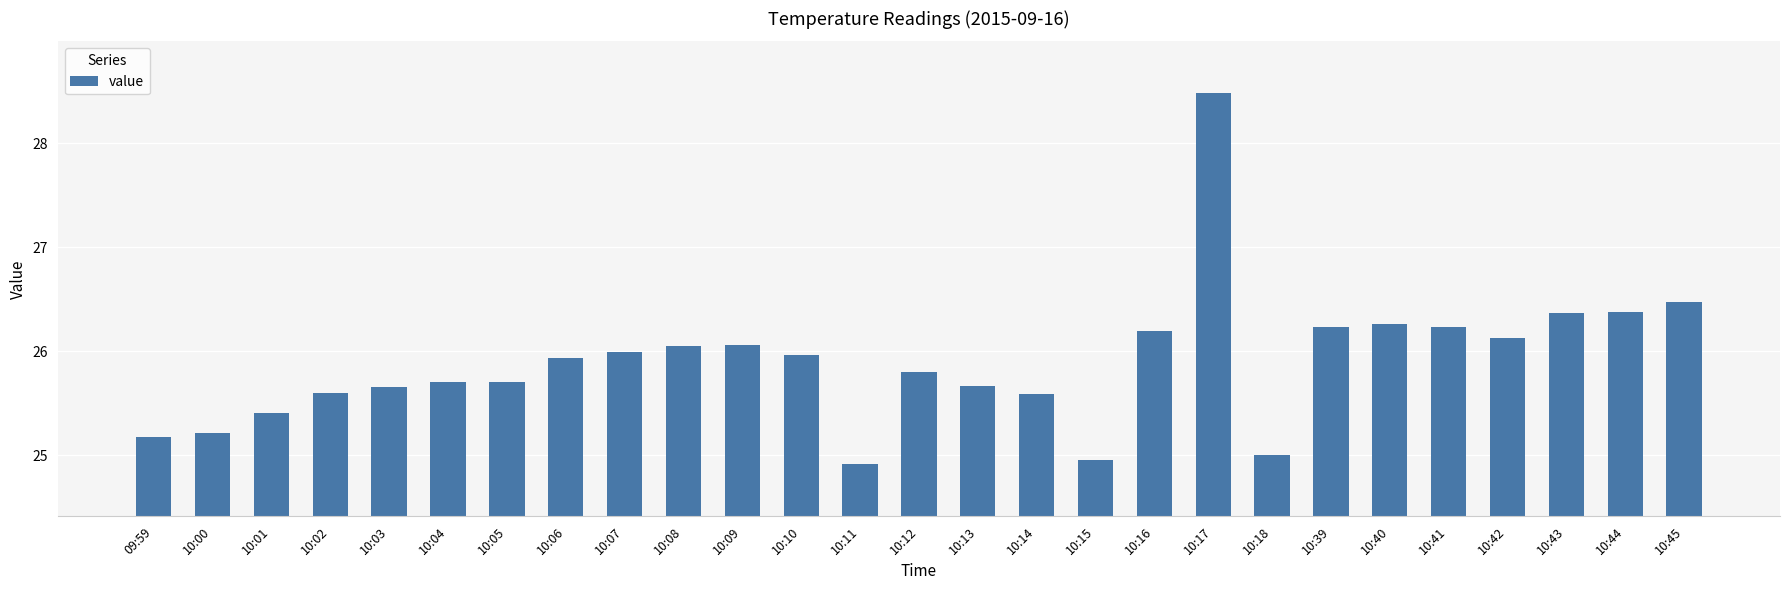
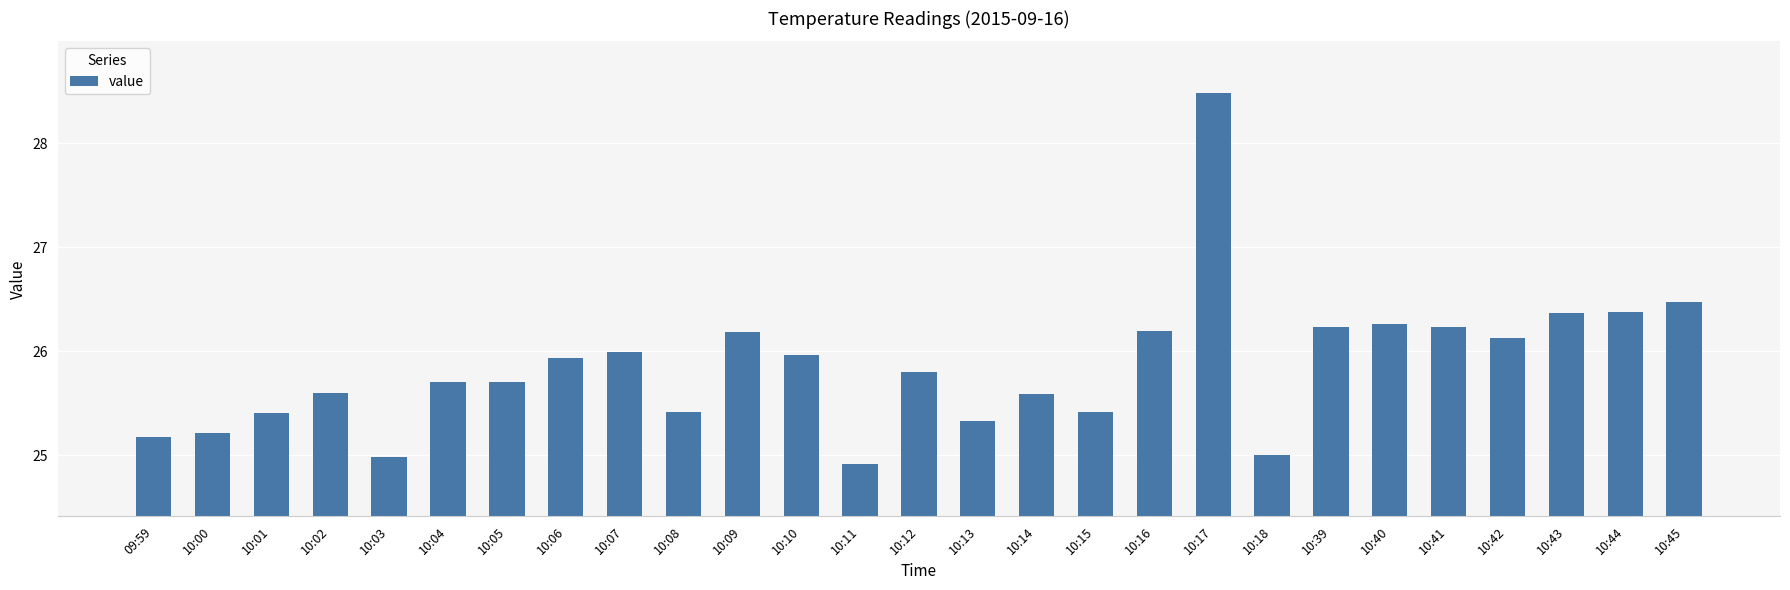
  {
    "09:59": 25.17,
    "10:00": 25.21,
    "10:01": 25.40,
    "10:02": 25.60,
-   "10:03": 25.65,
+   "10:03": 24.98,
    "10:04": 25.70,
    "10:05": 25.70,
    "10:06": 25.93,
    "10:07": 25.99,
-   "10:08": 26.05,
-   "10:09": 26.06,
+   "10:08": 25.41,
+   "10:09": 26.18,
    "10:10": 25.96,
    "10:11": 24.91,
    "10:12": 25.80,
-   "10:13": 25.66,
+   "10:13": 25.33,
    "10:14": 25.59,
-   "10:15": 24.95,
+   "10:15": 25.41,
    "10:16": 26.19,
    "10:17": 28.48,
    "10:18": 25.00,
    "10:39": 26.23,
    "10:40": 26.26,
    "10:41": 26.23,
    "10:42": 26.13,
    "10:43": 26.37,
    "10:44": 26.38,
    "10:45": 26.47
  }
